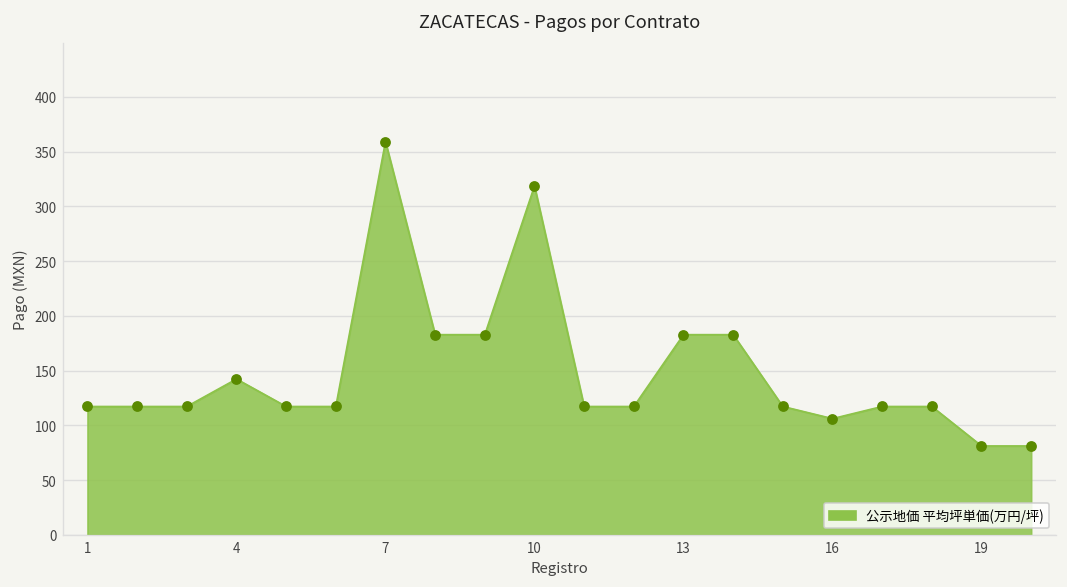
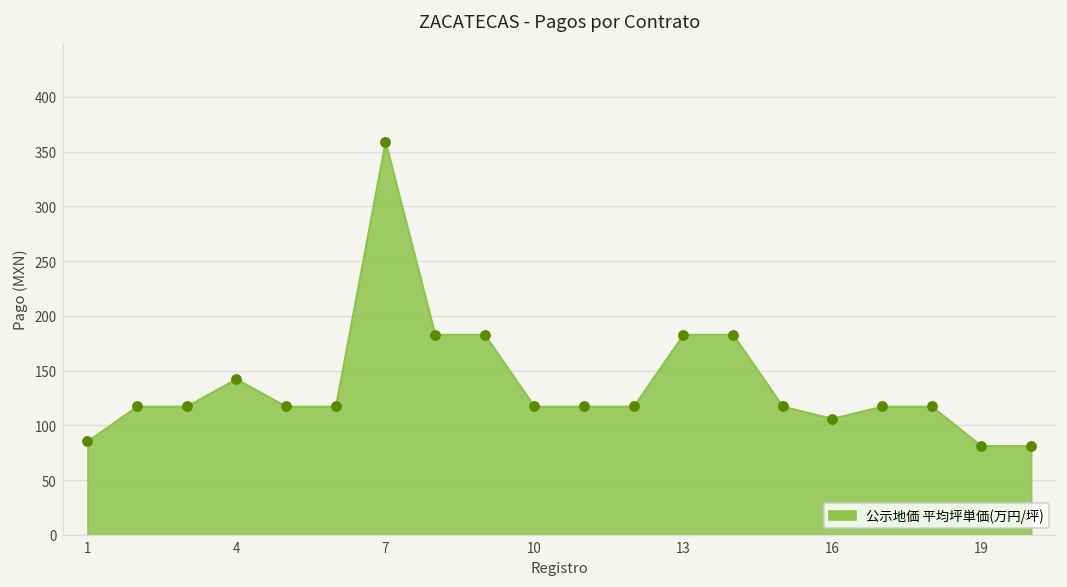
  {
-   "1": 120,
+   "1": 90,
    "4": 140,
    "7": 360,
-   "10": 320,
+   "10": 120,
    "13": 180,
    "16": 110,
    "19": 80
  }
